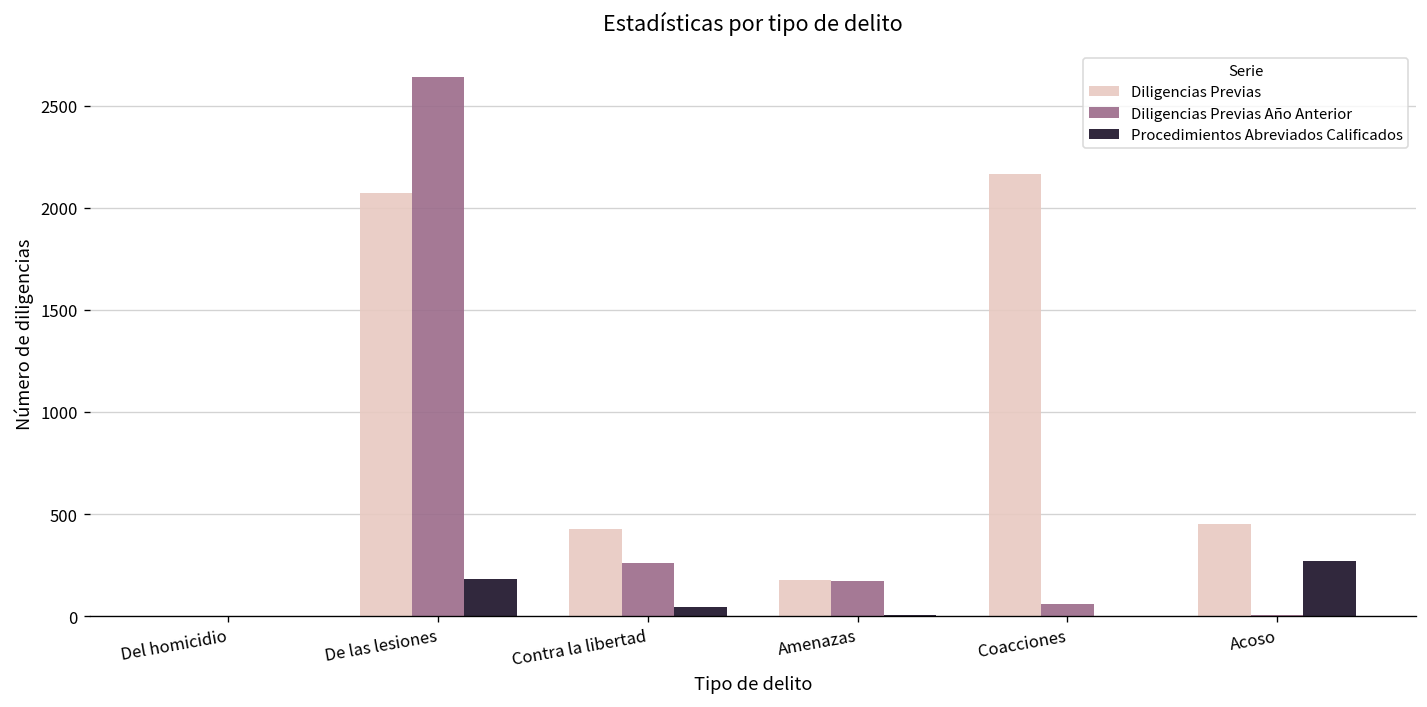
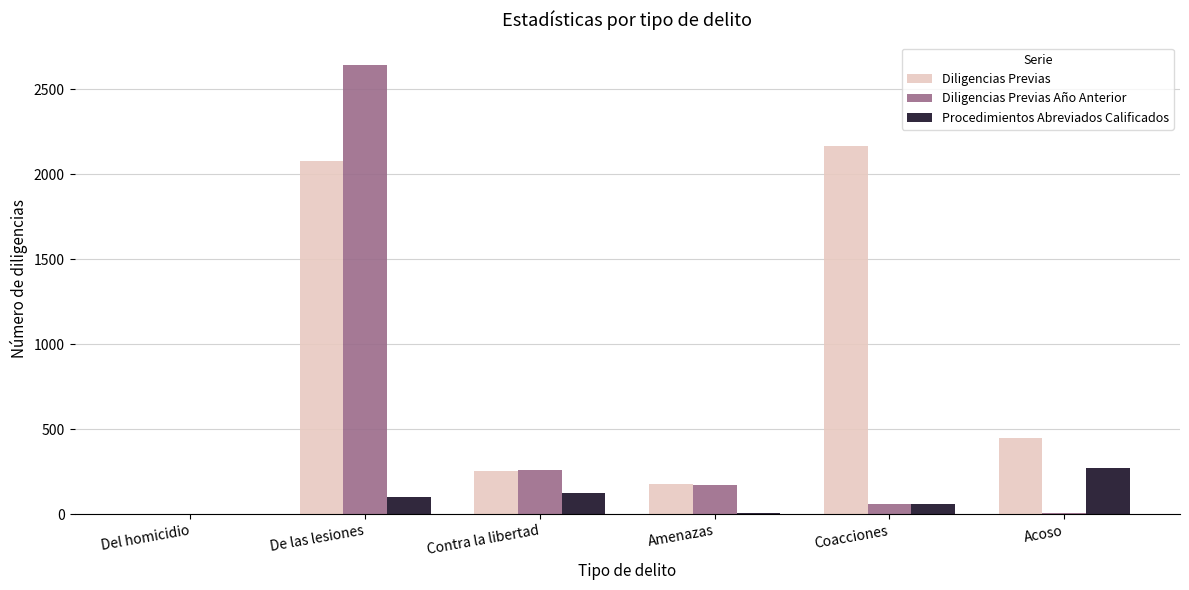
  {
    "Diligencias Previas": {
      "De las lesiones": 2080,
-     "Contra la libertad": 430,
+     "Contra la libertad": 260,
      "Amenazas": 180,
      "Coacciones": 2170,
      "Acoso": 450
    },
    "Diligencias Previas Año Anterior": {
      "De las lesiones": 2640,
      "Contra la libertad": 260,
      "Amenazas": 170,
      "Coacciones": 60
    },
    "Procedimientos Abreviados Calificados": {
-     "De las lesiones": 180,
-     "Contra la libertad": 40,
-     "Coacciones": 0,
+     "De las lesiones": 100,
+     "Contra la libertad": 120,
+     "Coacciones": 60,
      "Acoso": 270
    }
  }
